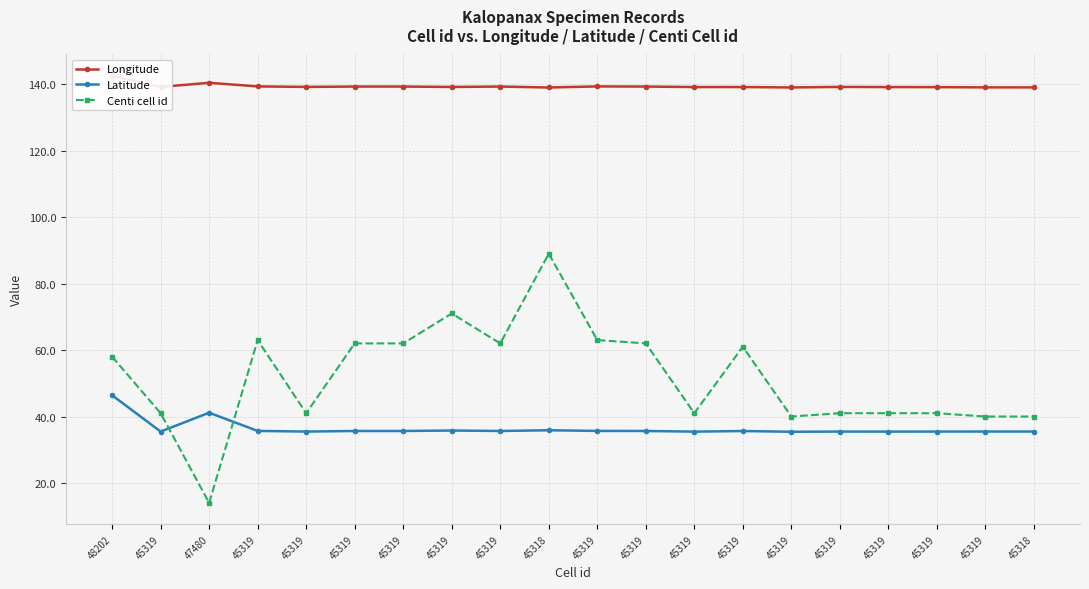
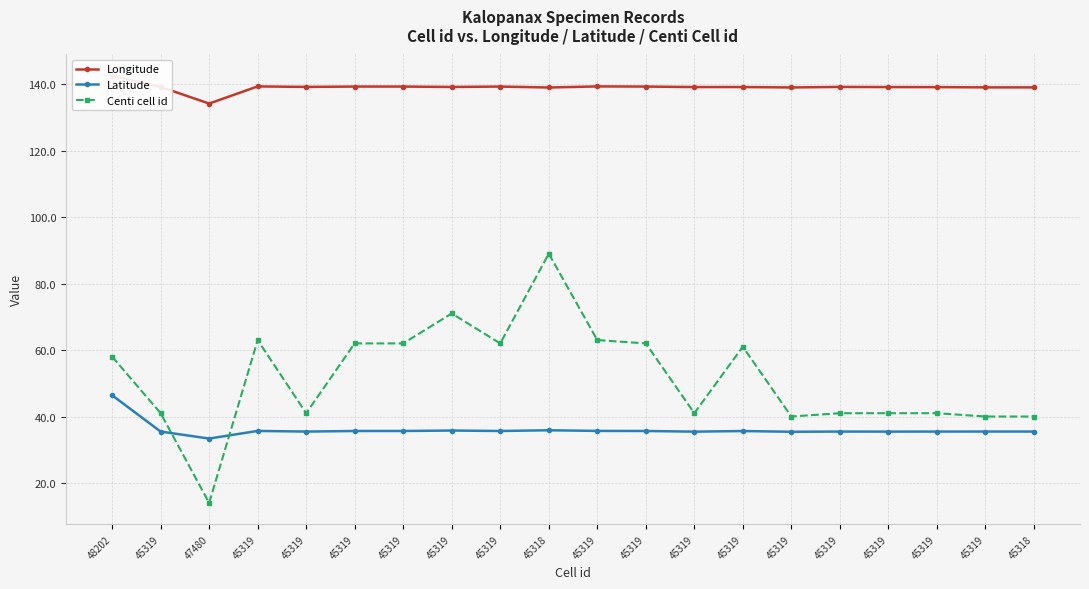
  {
    "Longitude": {
-     "47480": 140
+     "47480": 134
    },
    "Latitude": {
      "48202": 46,
-     "47480": 41
+     "47480": 33
    },
    "Centi cell id": {
      "48202": 58,
      "47480": 14
    }
  }
